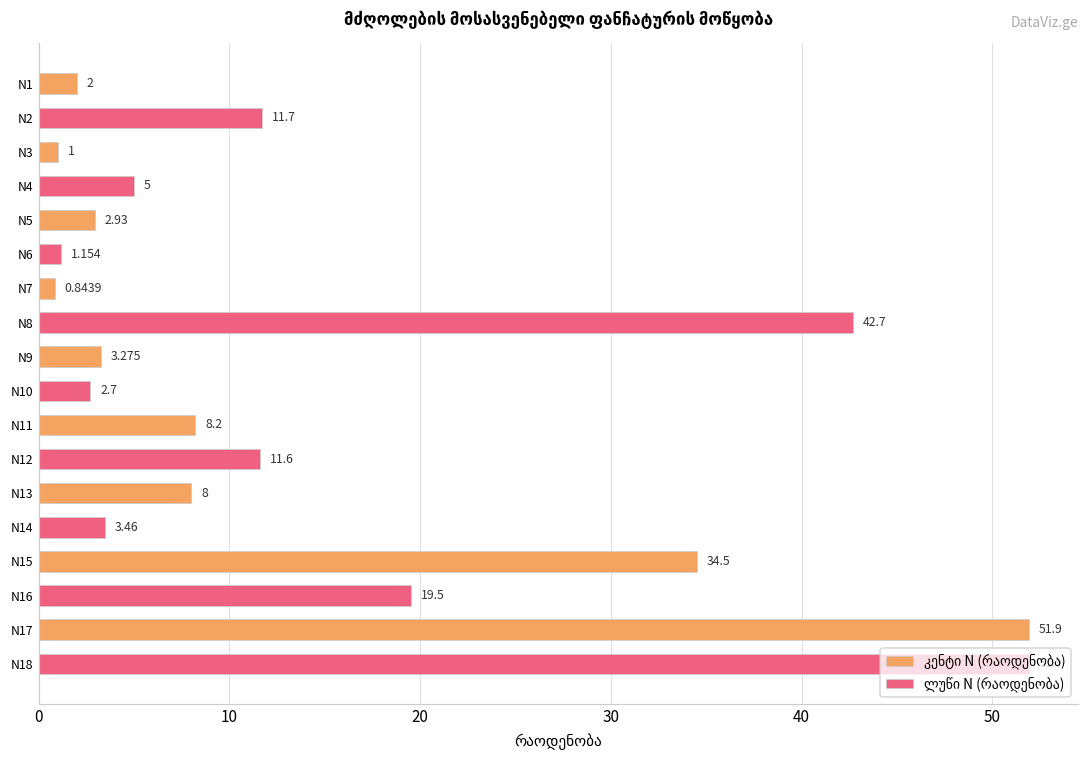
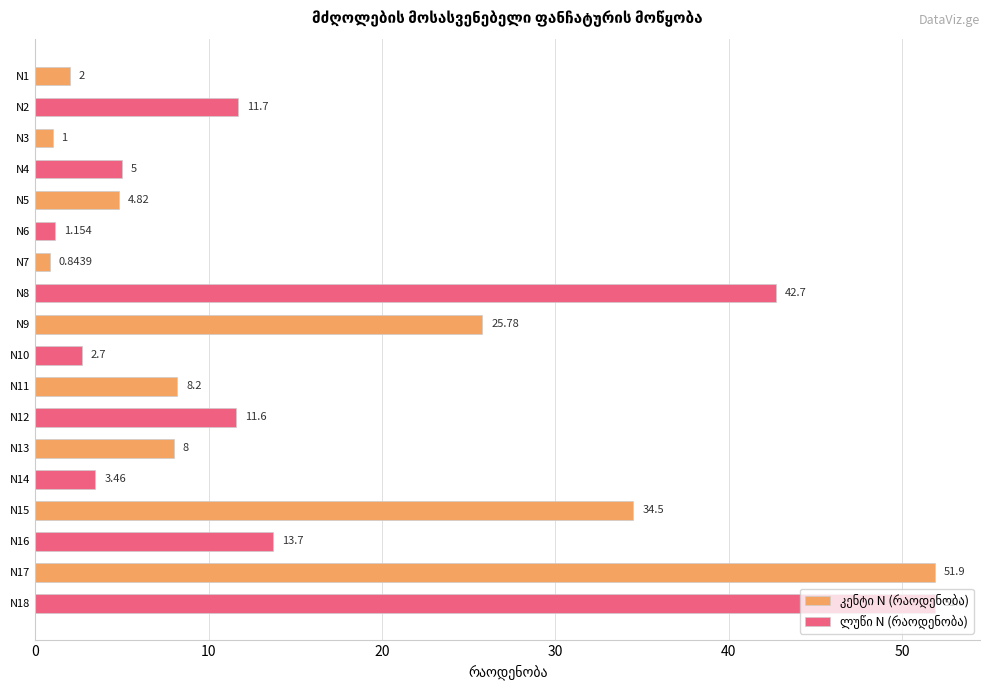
  {
    "კენტი N (რაოდენობა)": {
      "N1": 2,
      "N3": 1,
-     "N5": 2.93,
+     "N5": 4.82,
      "N7": 0.8439,
-     "N9": 3.275,
+     "N9": 25.78,
      "N11": 8.2,
      "N13": 8,
      "N15": 34.5,
      "N17": 51.9
    },
    "ლუწი N (რაოდენობა)": {
      "N2": 11.7,
      "N4": 5,
      "N6": 1.154,
      "N8": 42.7,
      "N10": 2.7,
      "N12": 11.6,
      "N14": 3.46,
-     "N16": 19.5
+     "N16": 13.7
    }
  }
